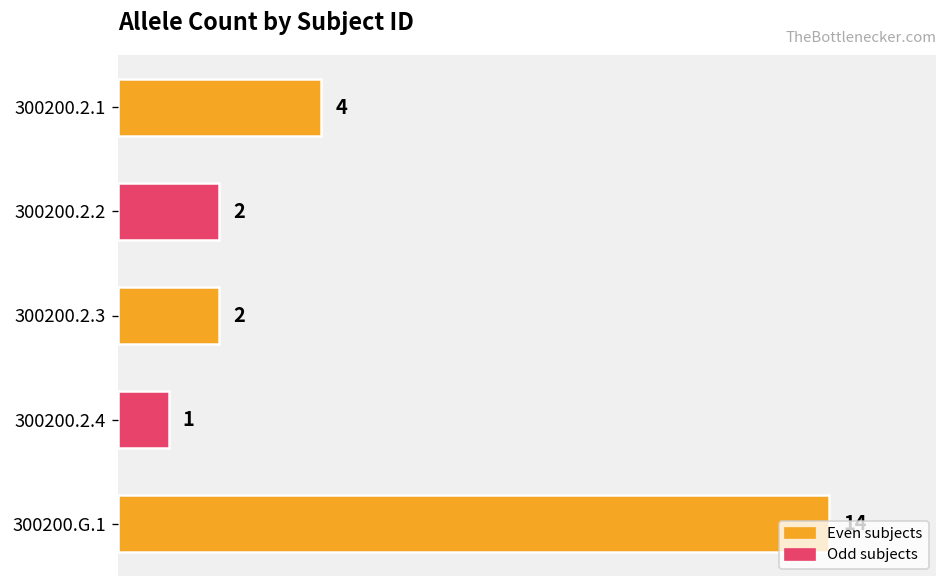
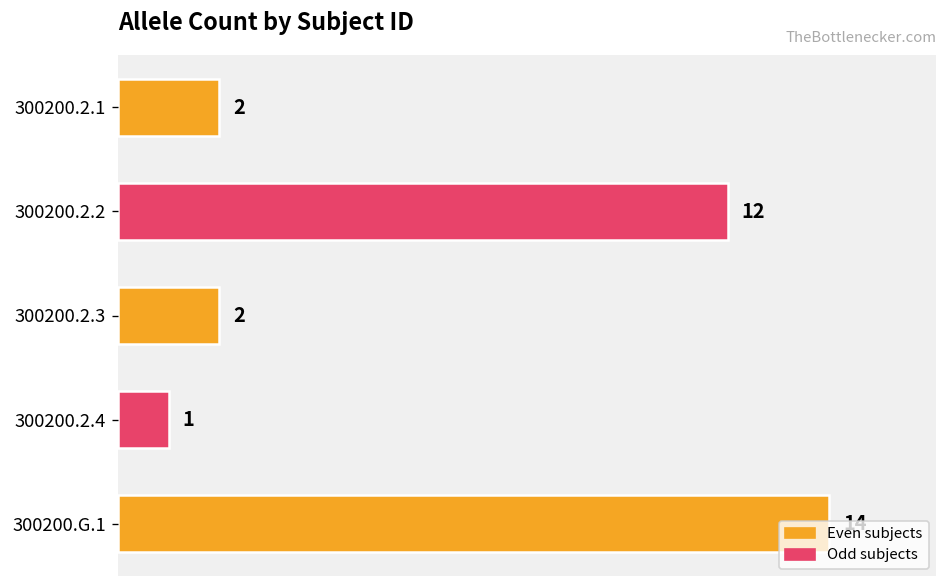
  {
-   "300200.2.1": 4,
-   "300200.2.2": 2,
+   "300200.2.1": 2,
+   "300200.2.2": 12,
    "300200.2.3": 2,
    "300200.2.4": 1
  }
